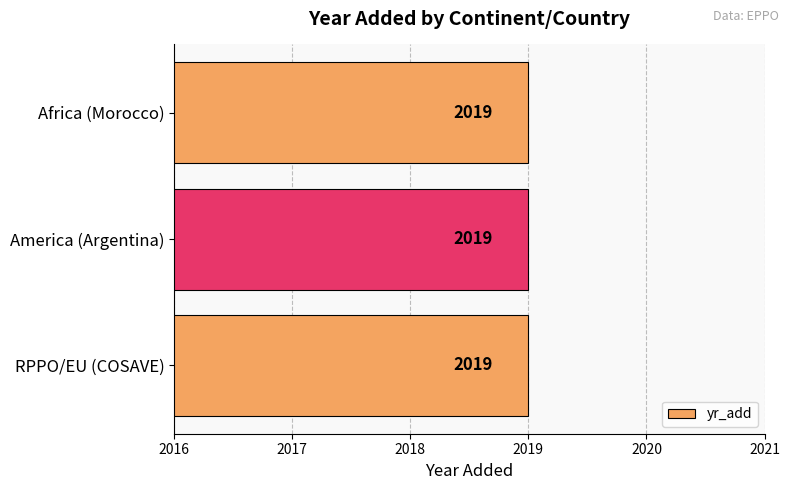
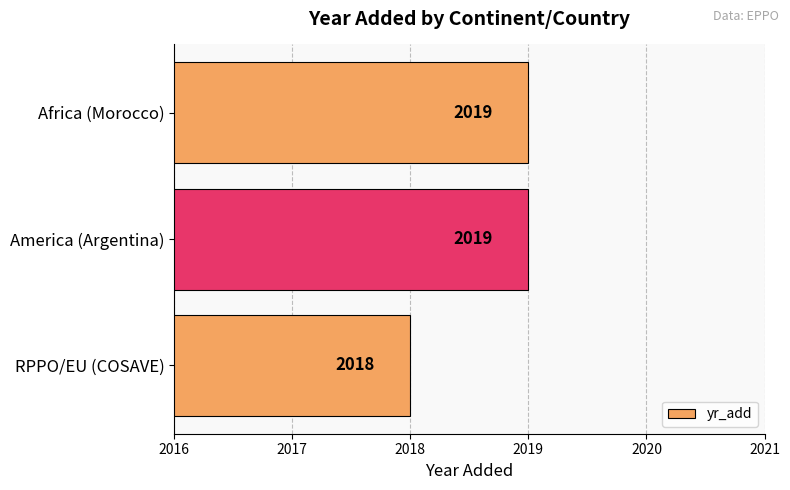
  {
    "Africa (Morocco)": 2019,
    "America (Argentina)": 2019,
-   "RPPO/EU (COSAVE)": 2019
+   "RPPO/EU (COSAVE)": 2018
  }
